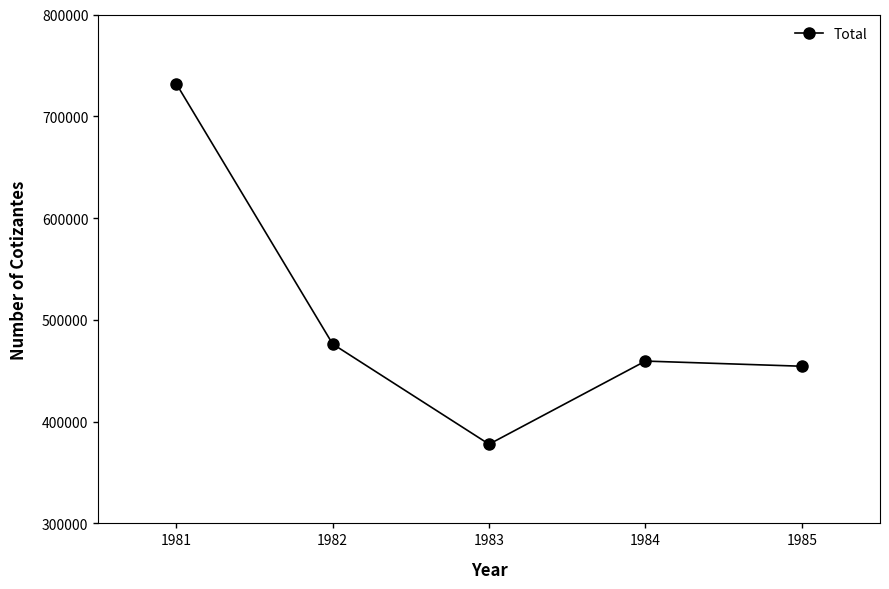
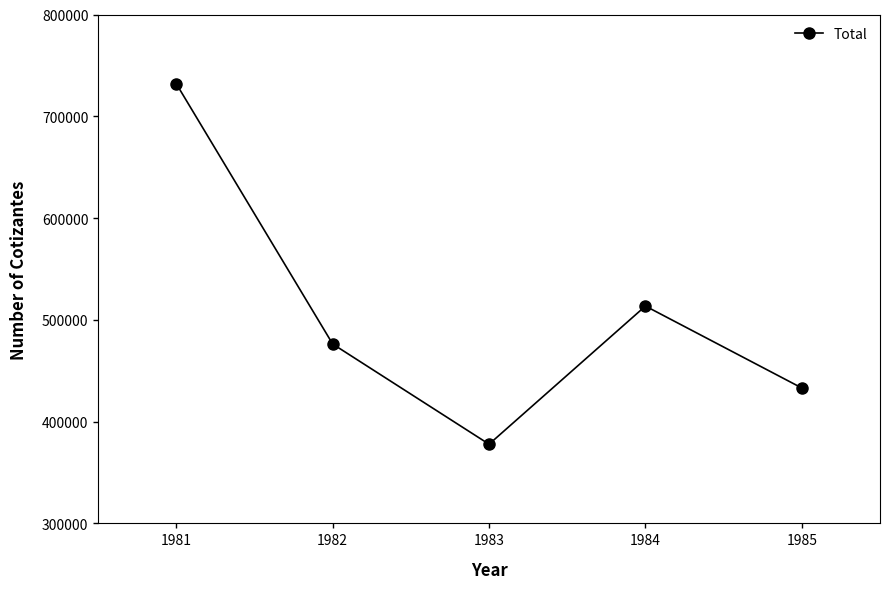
  {
    "1981": 732000,
    "1982": 476000,
    "1983": 378000,
-   "1984": 459000,
-   "1985": 454000
+   "1984": 514000,
+   "1985": 433000
  }
